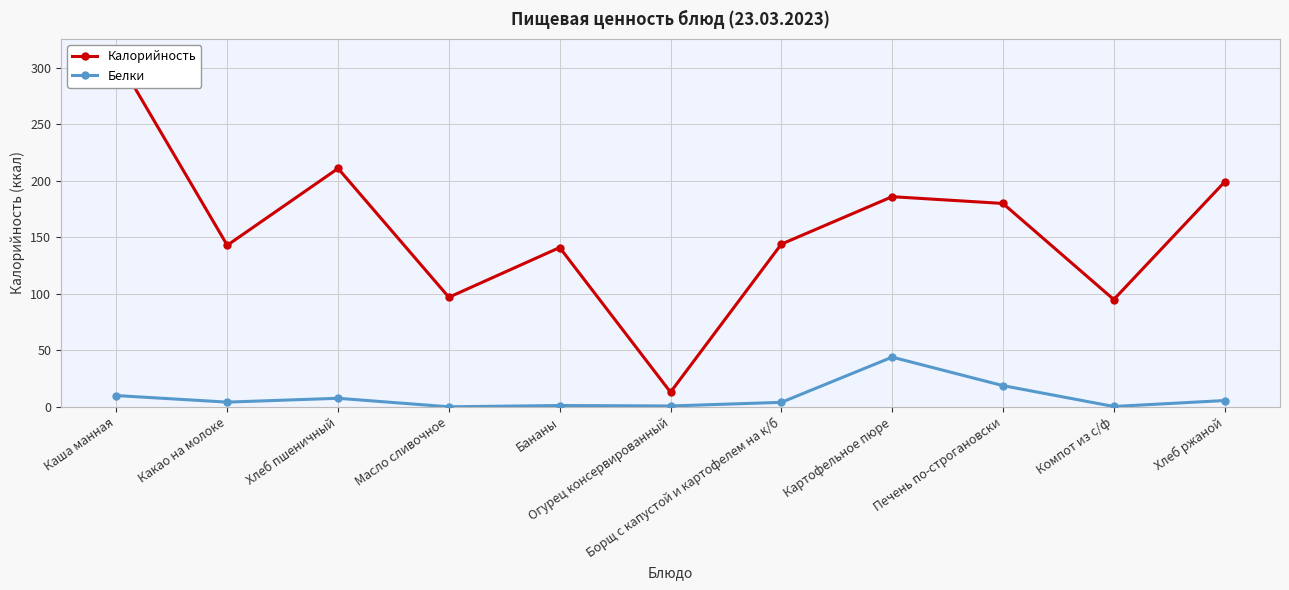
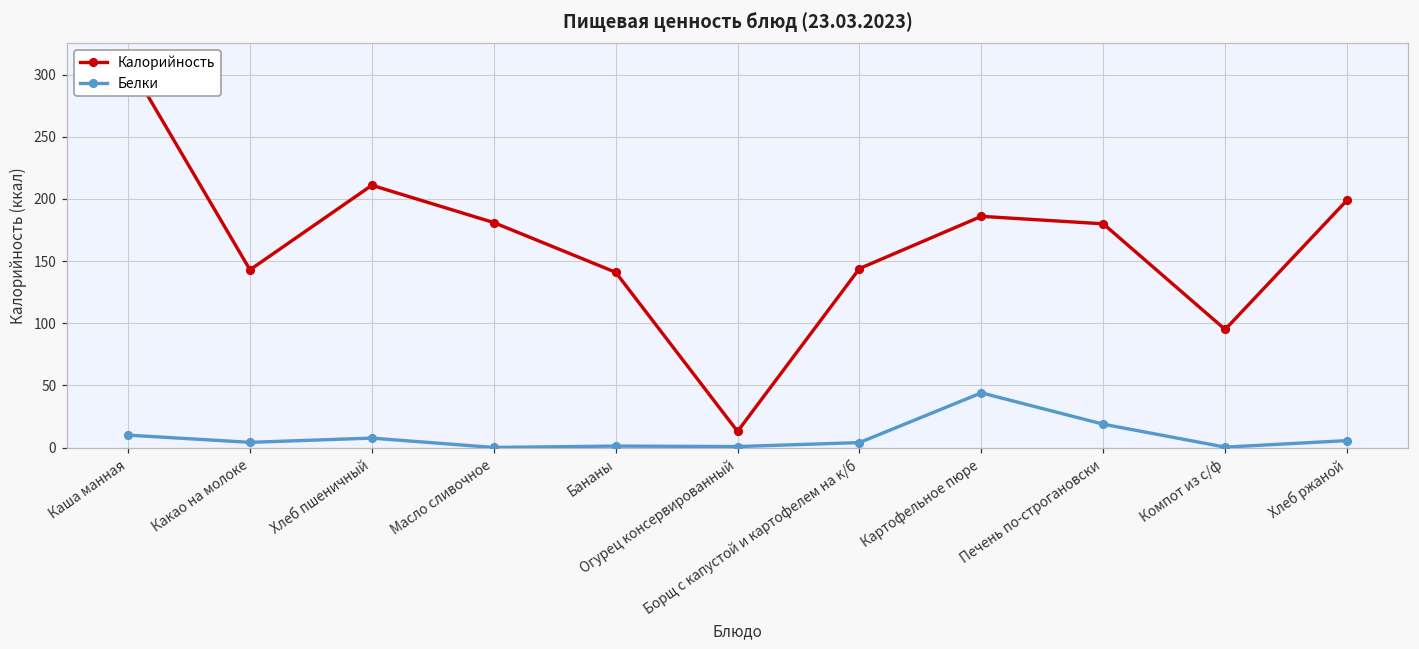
  {
    "Калорийность": {
      "Какао на молоке": 143,
      "Хлеб пшеничный": 211,
-     "Масло сливочное": 97,
+     "Масло сливочное": 181,
      "Бананы": 141,
      "Огурец консервированный": 13,
      "Борщ с капустой и картофелем на к/б": 144,
      "Картофельное пюре": 186,
      "Печень по-строгановски": 180,
      "Компот из с/ф": 95,
      "Хлеб ржаной": 199
    },
    "Белки": {
      "Каша манная": 10,
      "Какао на молоке": 4,
      "Хлеб пшеничный": 8,
      "Масло сливочное": 0,
      "Бананы": 1,
      "Огурец консервированный": 1,
      "Борщ с капустой и картофелем на к/б": 4,
      "Картофельное пюре": 44,
      "Печень по-строгановски": 19,
      "Компот из с/ф": 0,
      "Хлеб ржаной": 6
    }
  }
